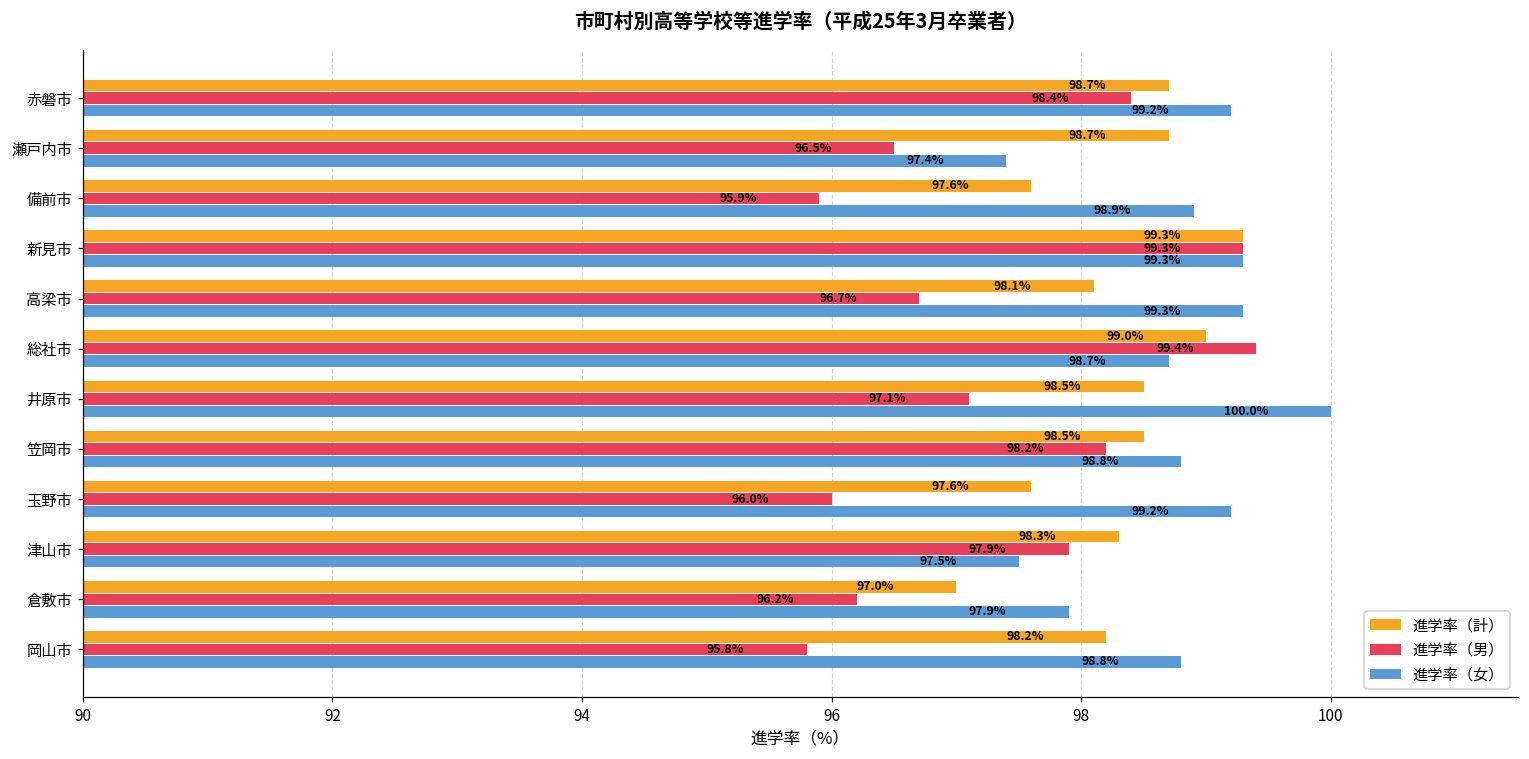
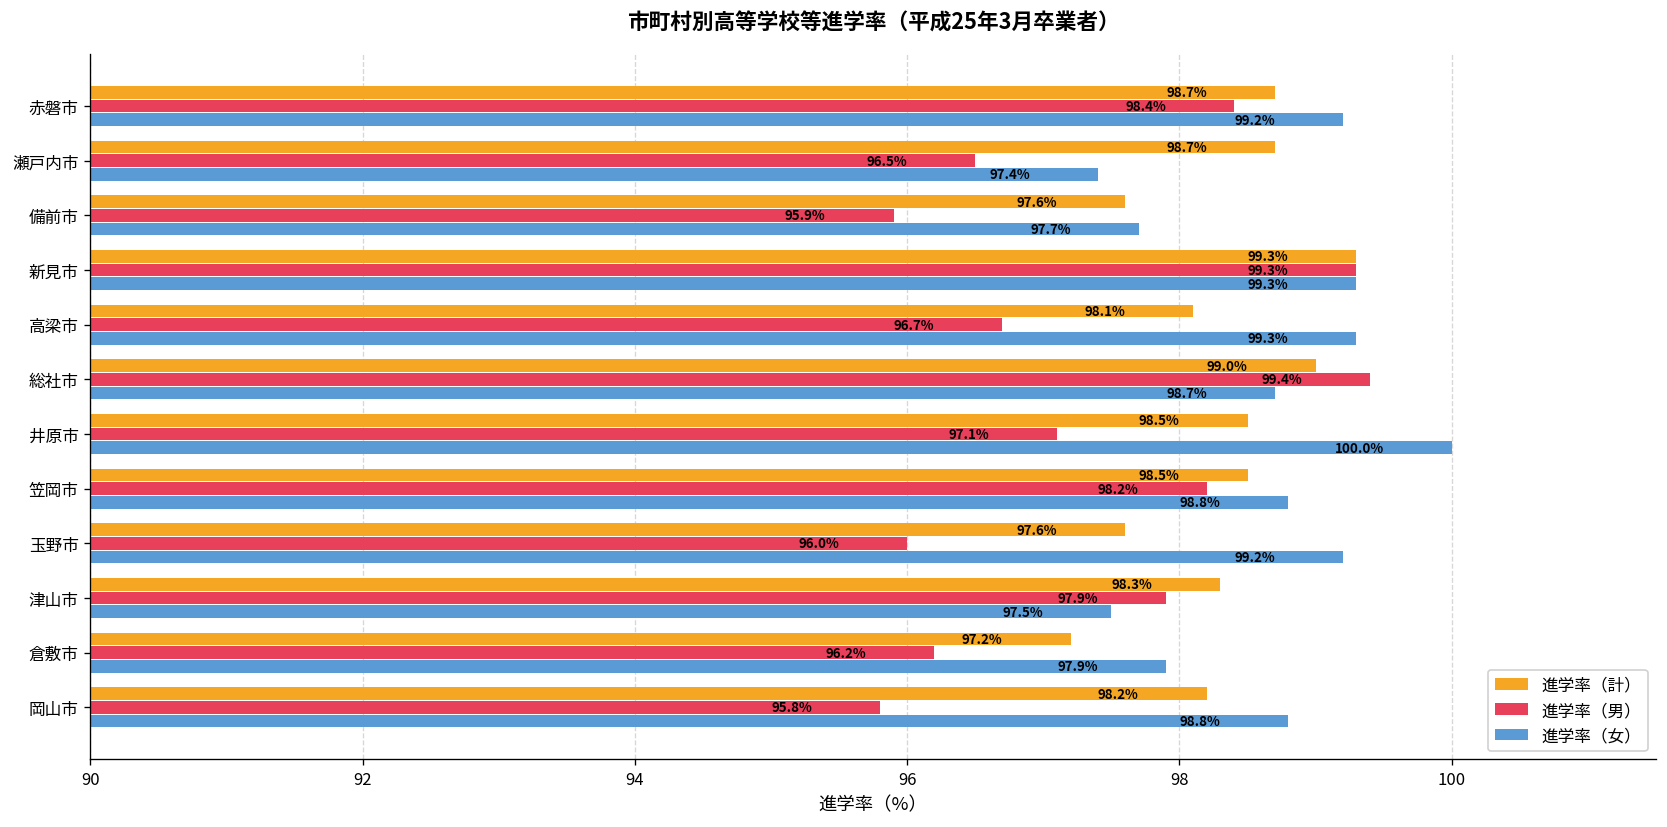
  {
    "進学率（計）": {
      "赤磐市": "98.7%",
      "瀬戸内市": "98.7%",
      "備前市": "97.6%",
      "新見市": "99.3%",
      "高梁市": "98.1%",
      "総社市": "99.0%",
      "井原市": "98.5%",
      "笠岡市": "98.5%",
      "玉野市": "97.6%",
      "津山市": "98.3%",
-     "倉敷市": "97.0%",
+     "倉敷市": "97.2%",
      "岡山市": "98.2%"
    },
    "進学率（男）": {
      "赤磐市": "98.4%",
      "瀬戸内市": "96.5%",
      "備前市": "95.9%",
      "新見市": "99.3%",
      "高梁市": "96.7%",
      "総社市": "99.4%",
      "井原市": "97.1%",
      "笠岡市": "98.2%",
      "玉野市": "96.0%",
      "津山市": "97.9%",
      "倉敷市": "96.2%",
      "岡山市": "95.8%"
    },
    "進学率（女）": {
      "赤磐市": "99.2%",
      "瀬戸内市": "97.4%",
-     "備前市": "98.9%",
+     "備前市": "97.7%",
      "新見市": "99.3%",
      "高梁市": "99.3%",
      "総社市": "98.7%",
      "井原市": "100.0%",
      "笠岡市": "98.8%",
      "玉野市": "99.2%",
      "津山市": "97.5%",
      "倉敷市": "97.9%",
      "岡山市": "98.8%"
    }
  }
